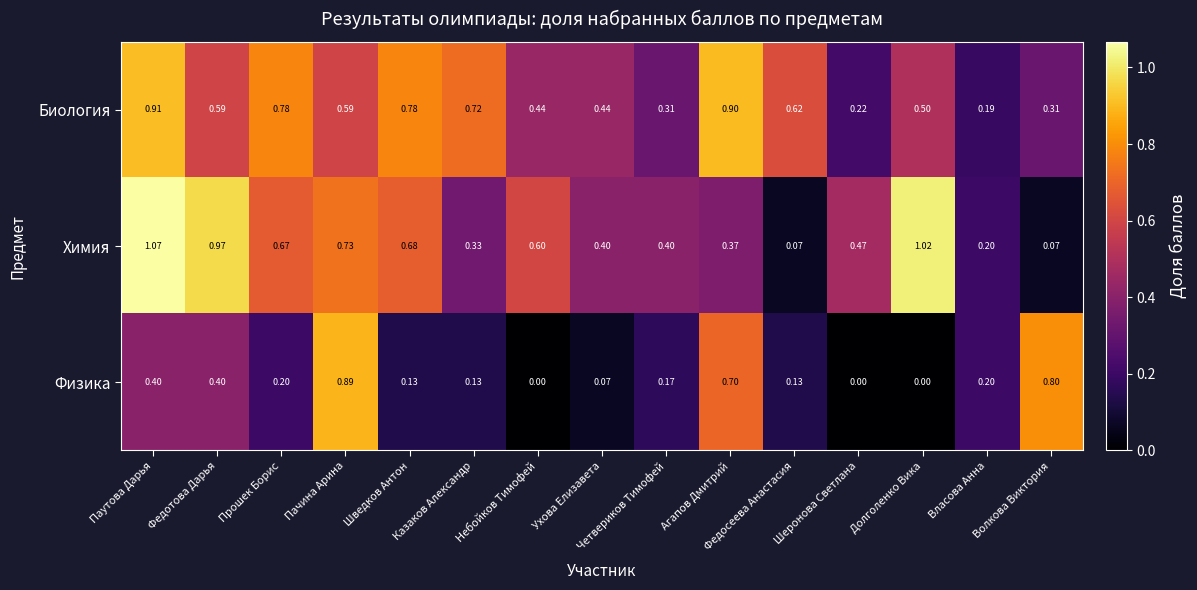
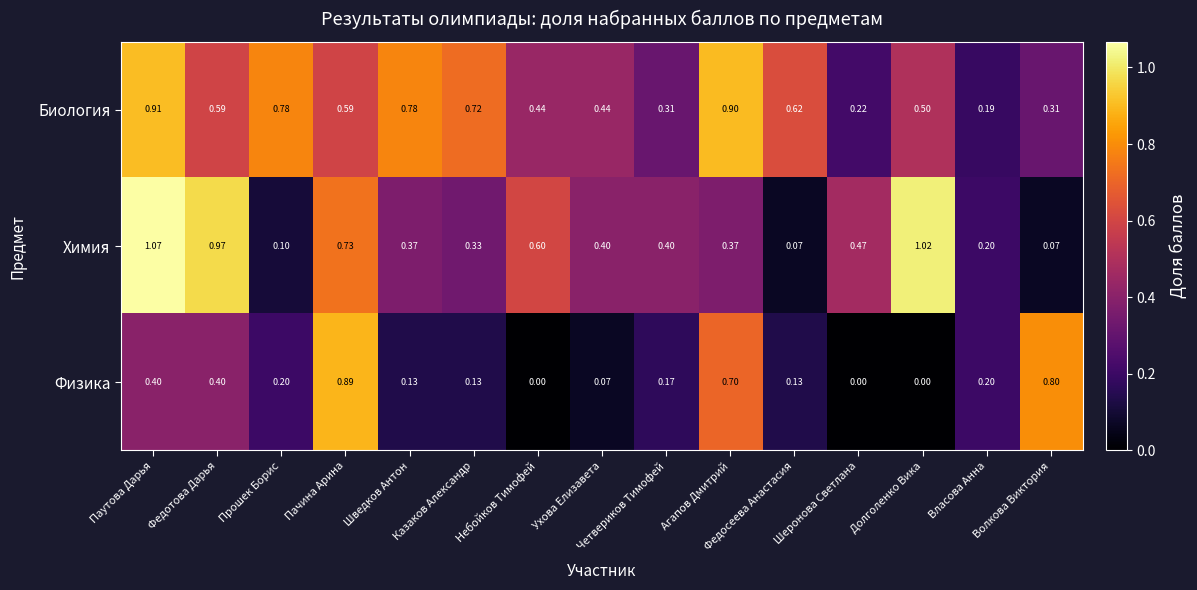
  {
    "Биология": {
      "Паутова Дарья": 0.91,
      "Федотова Дарья": 0.59,
      "Прошек Борис": 0.78,
      "Пачина Арина": 0.59,
      "Шведков Антон": 0.78,
      "Казаков Александр": 0.72,
      "Небойков Тимофей": 0.44,
      "Ухова Елизавета": 0.44,
      "Четвериков Тимофей": 0.31,
      "Агапов Дмитрий": 0.90,
      "Федосеева Анастасия": 0.62,
      "Шеронова Светлана": 0.22,
      "Долголенко Вика": 0.50,
      "Власова Анна": 0.19,
      "Волкова Виктория": 0.31
    },
    "Химия": {
      "Паутова Дарья": 1.07,
      "Федотова Дарья": 0.97,
-     "Прошек Борис": 0.67,
+     "Прошек Борис": 0.10,
      "Пачина Арина": 0.73,
-     "Шведков Антон": 0.68,
+     "Шведков Антон": 0.37,
      "Казаков Александр": 0.33,
      "Небойков Тимофей": 0.60,
      "Ухова Елизавета": 0.40,
      "Четвериков Тимофей": 0.40,
      "Агапов Дмитрий": 0.37,
      "Федосеева Анастасия": 0.07,
      "Шеронова Светлана": 0.47,
      "Долголенко Вика": 1.02,
      "Власова Анна": 0.20,
      "Волкова Виктория": 0.07
    },
    "Физика": {
      "Паутова Дарья": 0.40,
      "Федотова Дарья": 0.40,
      "Прошек Борис": 0.20,
      "Пачина Арина": 0.89,
      "Шведков Антон": 0.13,
      "Казаков Александр": 0.13,
      "Небойков Тимофей": 0.00,
      "Ухова Елизавета": 0.07,
      "Четвериков Тимофей": 0.17,
      "Агапов Дмитрий": 0.70,
      "Федосеева Анастасия": 0.13,
      "Шеронова Светлана": 0.00,
      "Долголенко Вика": 0.00,
      "Власова Анна": 0.20,
      "Волкова Виктория": 0.80
    }
  }
